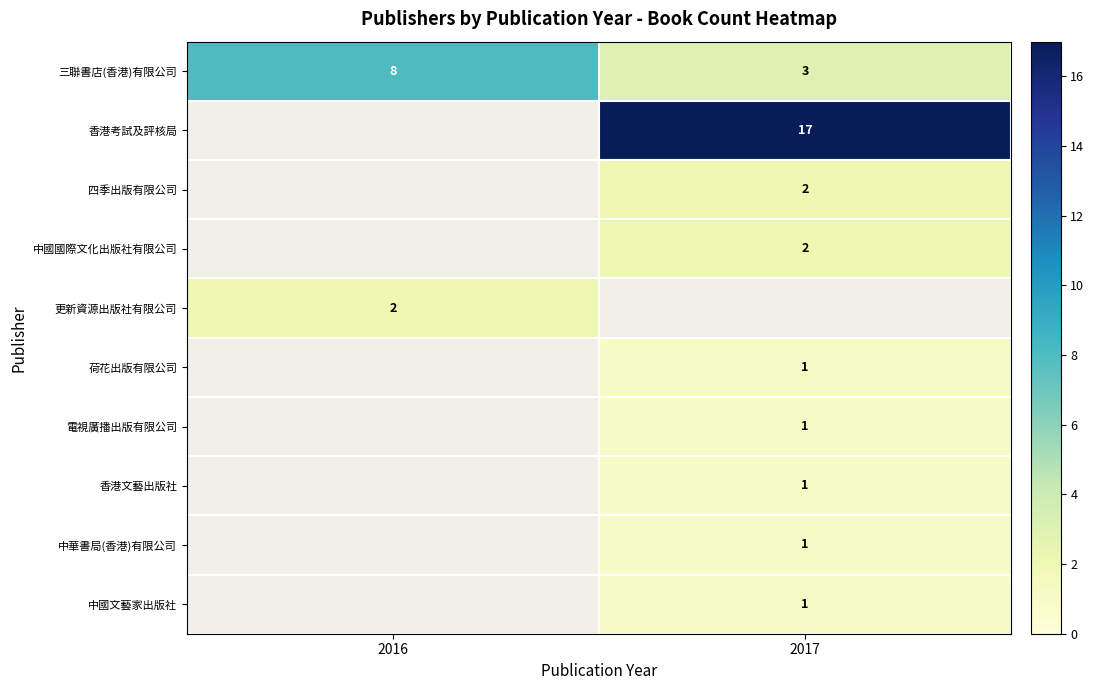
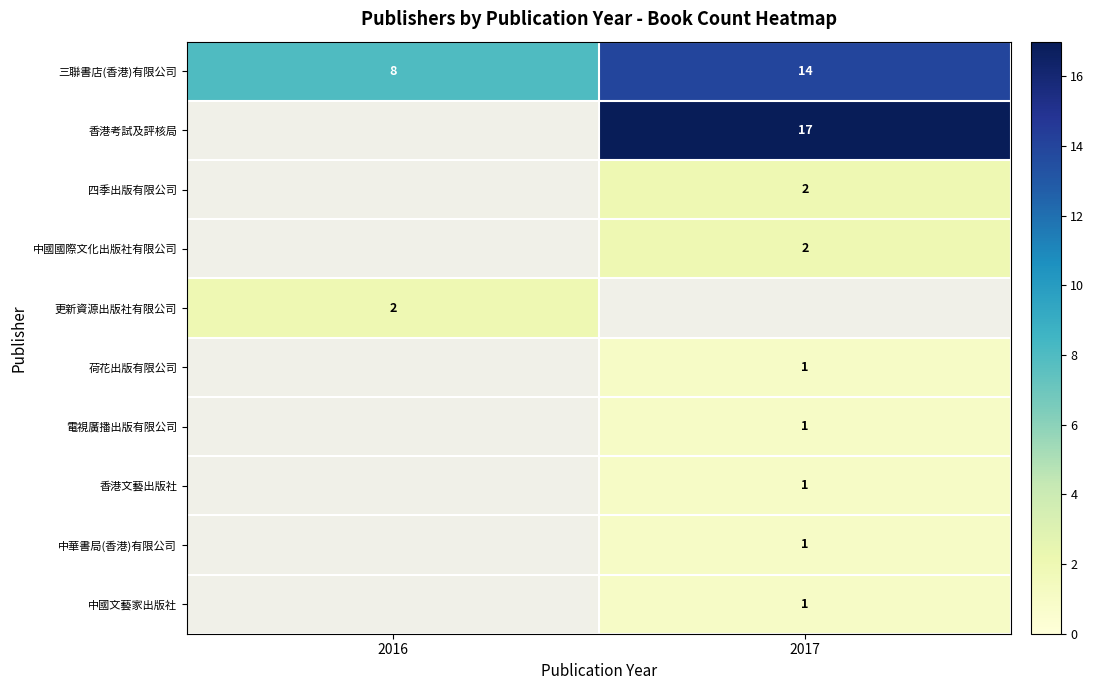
  {
    "三聯書店(香港)有限公司": {
      "2016": 8,
-     "2017": 3
+     "2017": 14
    },
    "香港考試及評核局": {
      "2017": 17
    },
    "四季出版有限公司": {
      "2017": 2
    },
    "中國國際文化出版社有限公司": {
      "2017": 2
    },
    "更新資源出版社有限公司": {
      "2016": 2
    },
    "荷花出版有限公司": {
      "2017": 1
    },
    "電視廣播出版有限公司": {
      "2017": 1
    },
    "香港文藝出版社": {
      "2017": 1
    },
    "中華書局(香港)有限公司": {
      "2017": 1
    },
    "中國文藝家出版社": {
      "2017": 1
    }
  }
